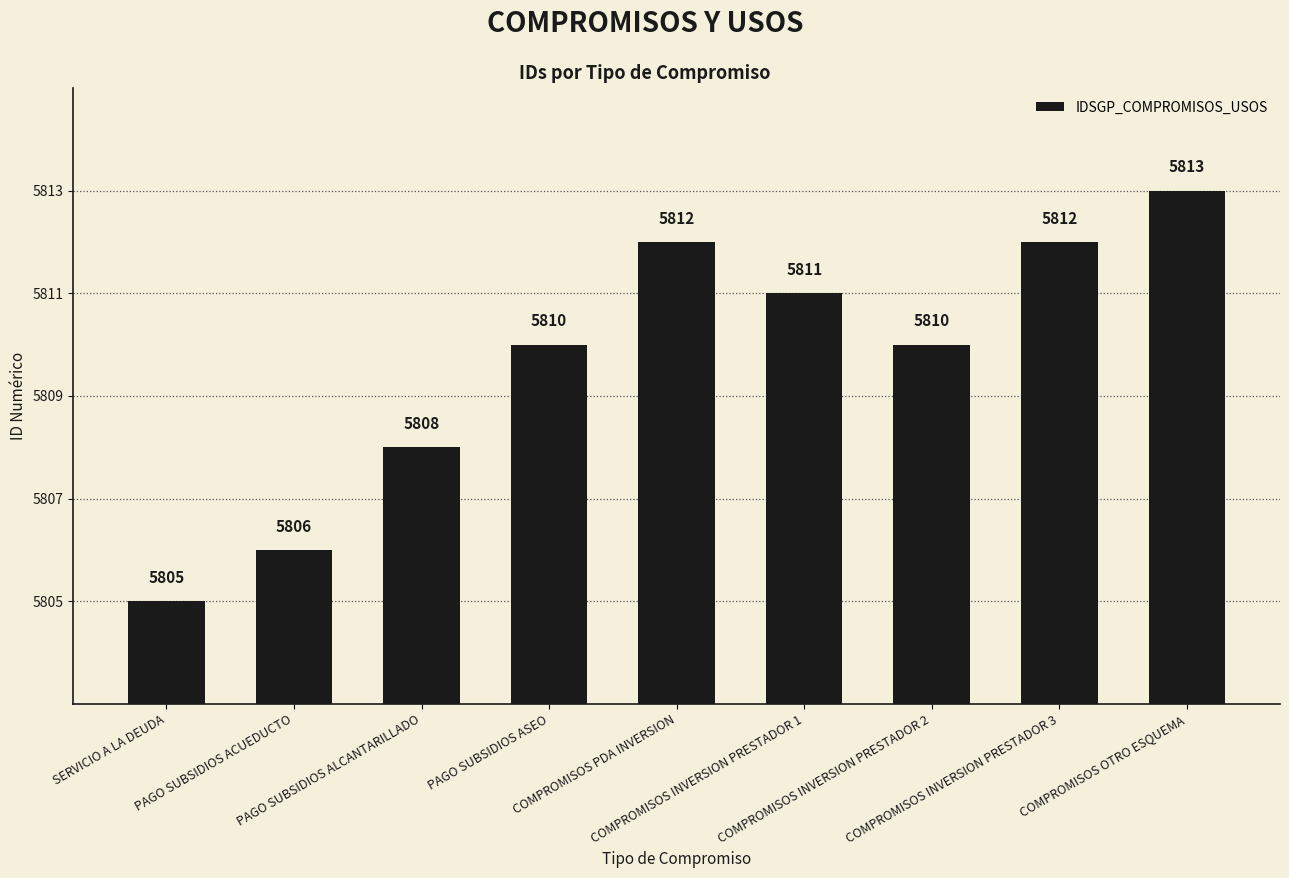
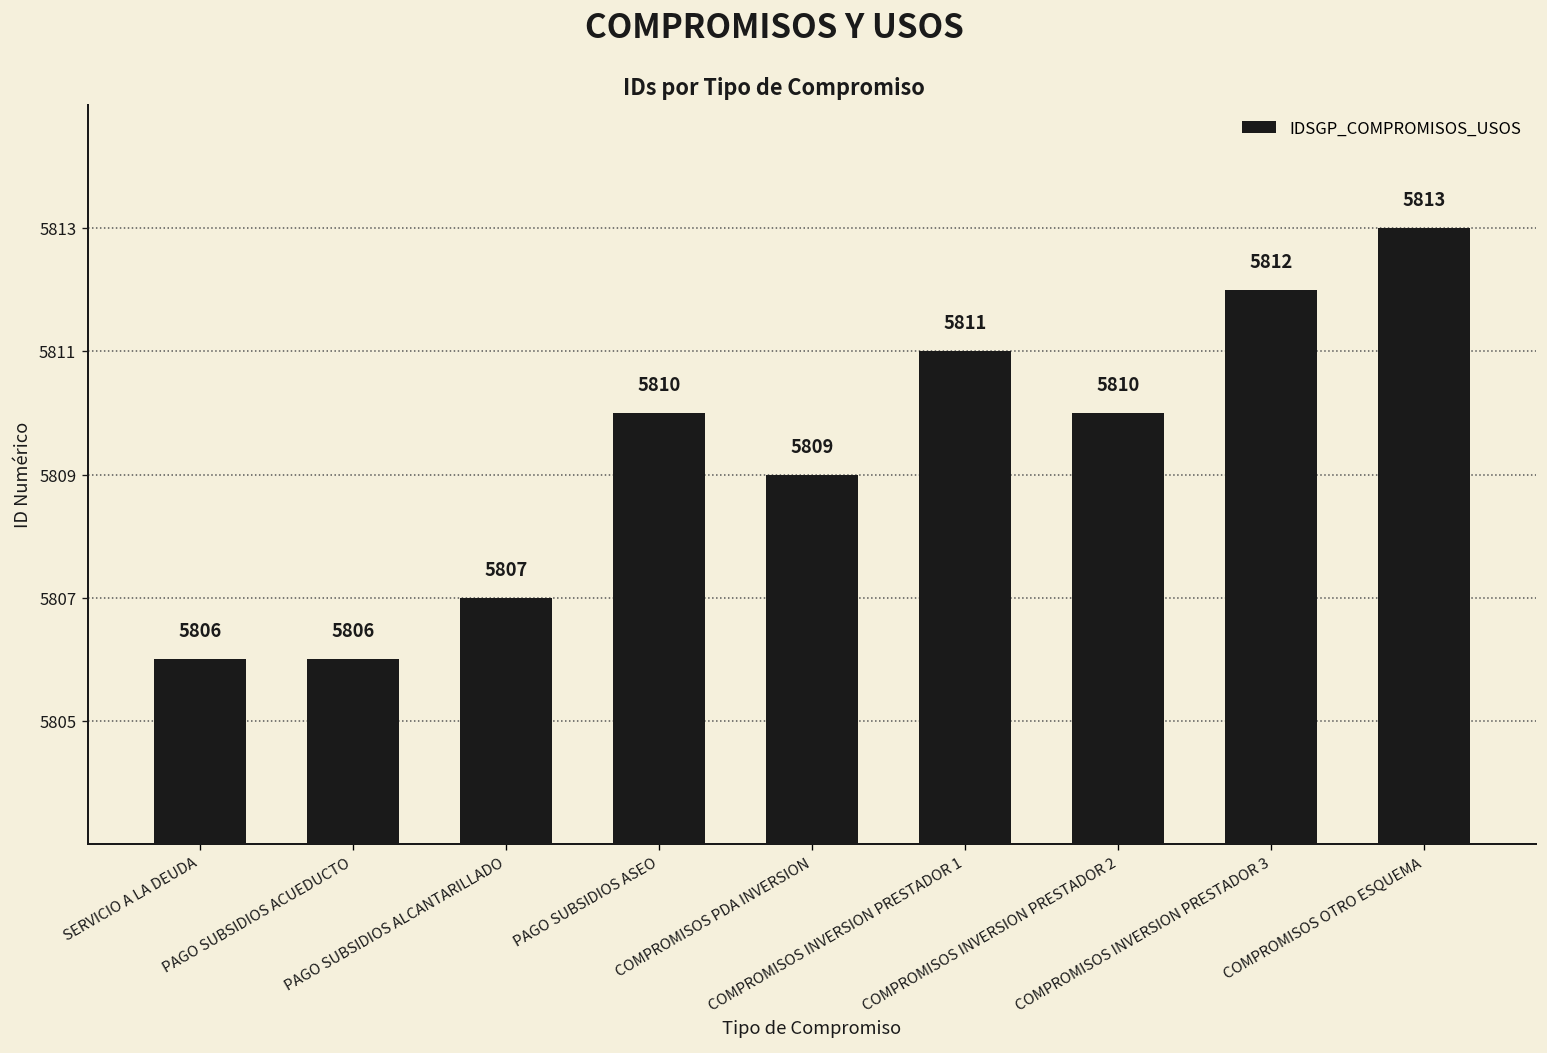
  {
-   "SERVICIO A LA DEUDA": 5805,
+   "SERVICIO A LA DEUDA": 5806,
    "PAGO SUBSIDIOS ACUEDUCTO": 5806,
-   "PAGO SUBSIDIOS ALCANTARILLADO": 5808,
+   "PAGO SUBSIDIOS ALCANTARILLADO": 5807,
    "PAGO SUBSIDIOS ASEO": 5810,
-   "COMPROMISOS PDA INVERSION": 5812,
+   "COMPROMISOS PDA INVERSION": 5809,
    "COMPROMISOS INVERSION PRESTADOR 1": 5811,
    "COMPROMISOS INVERSION PRESTADOR 2": 5810,
    "COMPROMISOS INVERSION PRESTADOR 3": 5812,
    "COMPROMISOS OTRO ESQUEMA": 5813
  }
